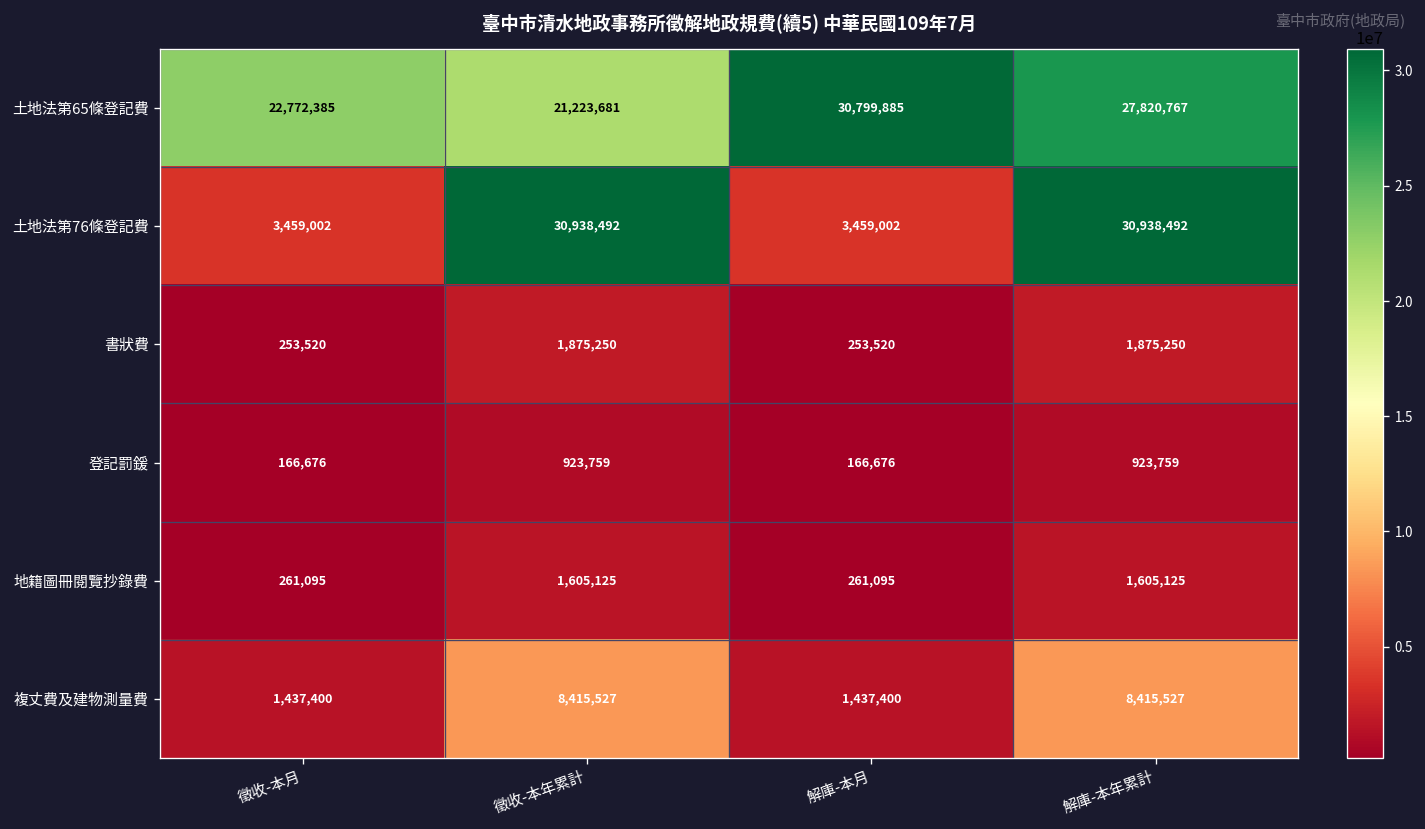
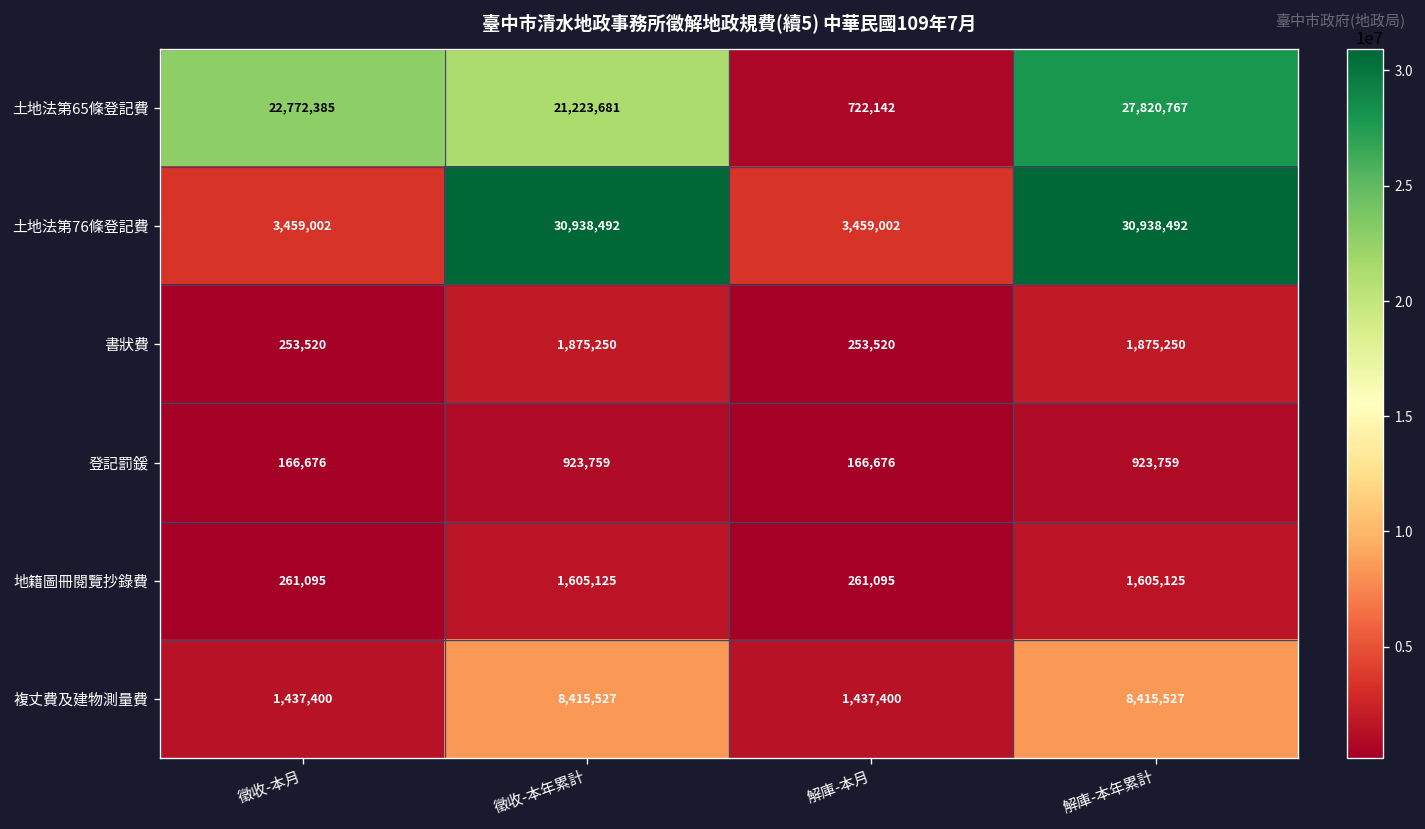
  {
    "土地法第65條登記費": {
      "徵收-本月": "22,772,385",
      "徵收-本年累計": "21,223,681",
-     "解庫-本月": "30,799,885",
+     "解庫-本月": "722,142",
      "解庫-本年累計": "27,820,767"
    },
    "土地法第76條登記費": {
      "徵收-本月": "3,459,002",
      "徵收-本年累計": "30,938,492",
      "解庫-本月": "3,459,002",
      "解庫-本年累計": "30,938,492"
    },
    "書狀費": {
      "徵收-本月": "253,520",
      "徵收-本年累計": "1,875,250",
      "解庫-本月": "253,520",
      "解庫-本年累計": "1,875,250"
    },
    "登記罰鍰": {
      "徵收-本月": "166,676",
      "徵收-本年累計": "923,759",
      "解庫-本月": "166,676",
      "解庫-本年累計": "923,759"
    },
    "地籍圖冊閱覽抄錄費": {
      "徵收-本月": "261,095",
      "徵收-本年累計": "1,605,125",
      "解庫-本月": "261,095",
      "解庫-本年累計": "1,605,125"
    },
    "複丈費及建物測量費": {
      "徵收-本月": "1,437,400",
      "徵收-本年累計": "8,415,527",
      "解庫-本月": "1,437,400",
      "解庫-本年累計": "8,415,527"
    }
  }
